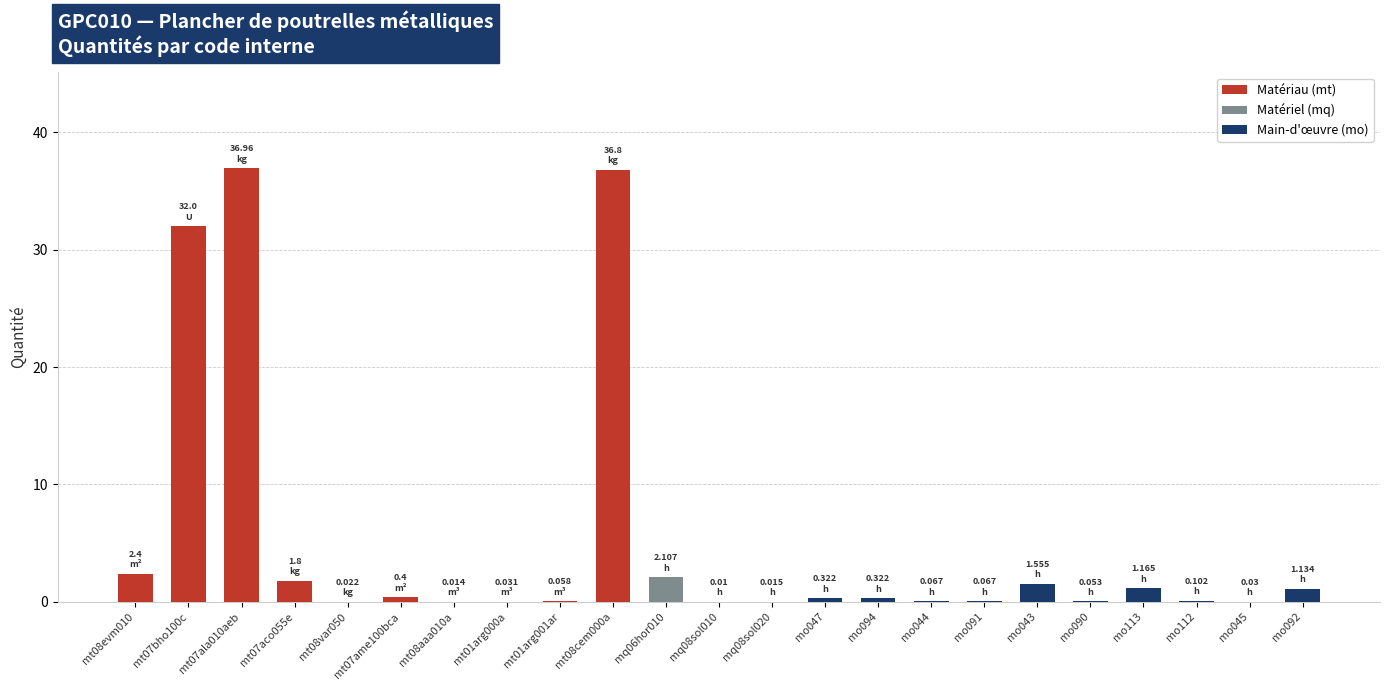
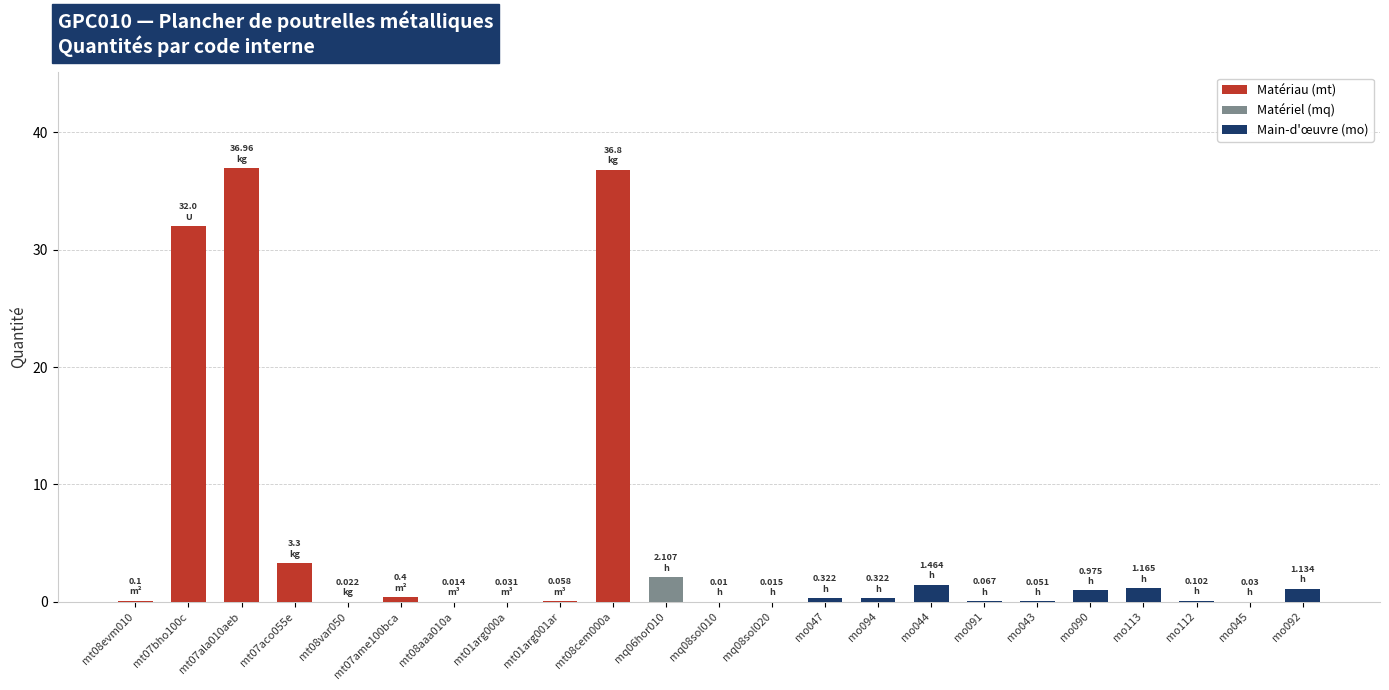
  {
    "Matériau (mt)": {
-     "mt08evm010": 2.4,
+     "mt08evm010": 0.1,
      "mt07bho100c": 32.0,
      "mt07ala010aeb": 36.96,
-     "mt07aco055e": 1.8,
+     "mt07aco055e": 3.3,
      "mt08var050": 0.022,
      "mt07ame100bca": 0.4,
      "mt08aaa010a": 0.014,
      "mt01arg000a": 0.031,
      "mt01arg001ar": 0.058,
      "mt08cem000a": 36.8
    },
    "Matériel (mq)": {
      "mq06hor010": 2.107,
      "mq08sol010": 0.01,
      "mq08sol020": 0.015
    },
    "Main-d'œuvre (mo)": {
      "mo047": 0.322,
      "mo094": 0.322,
-     "mo044": 0.067,
+     "mo044": 1.464,
      "mo091": 0.067,
-     "mo043": 1.555,
-     "mo090": 0.053,
+     "mo043": 0.051,
+     "mo090": 0.975,
      "mo113": 1.165,
      "mo112": 0.102,
      "mo045": 0.03,
      "mo092": 1.134
    }
  }
